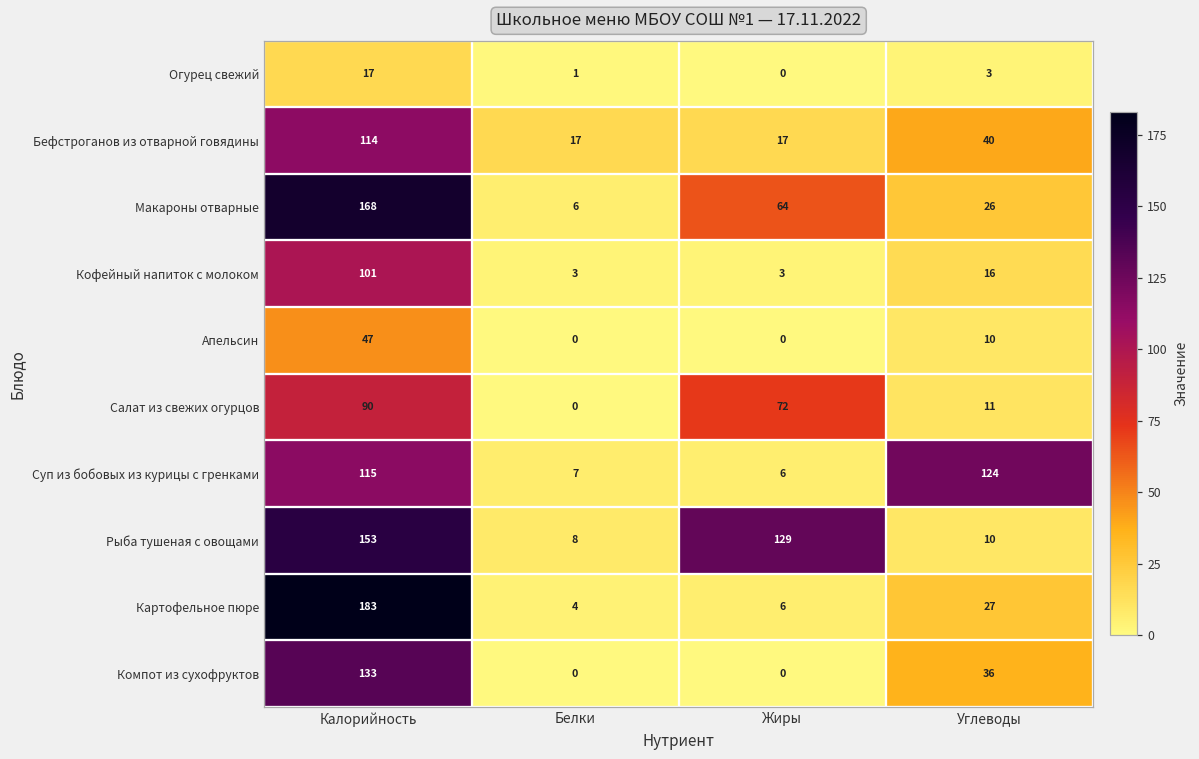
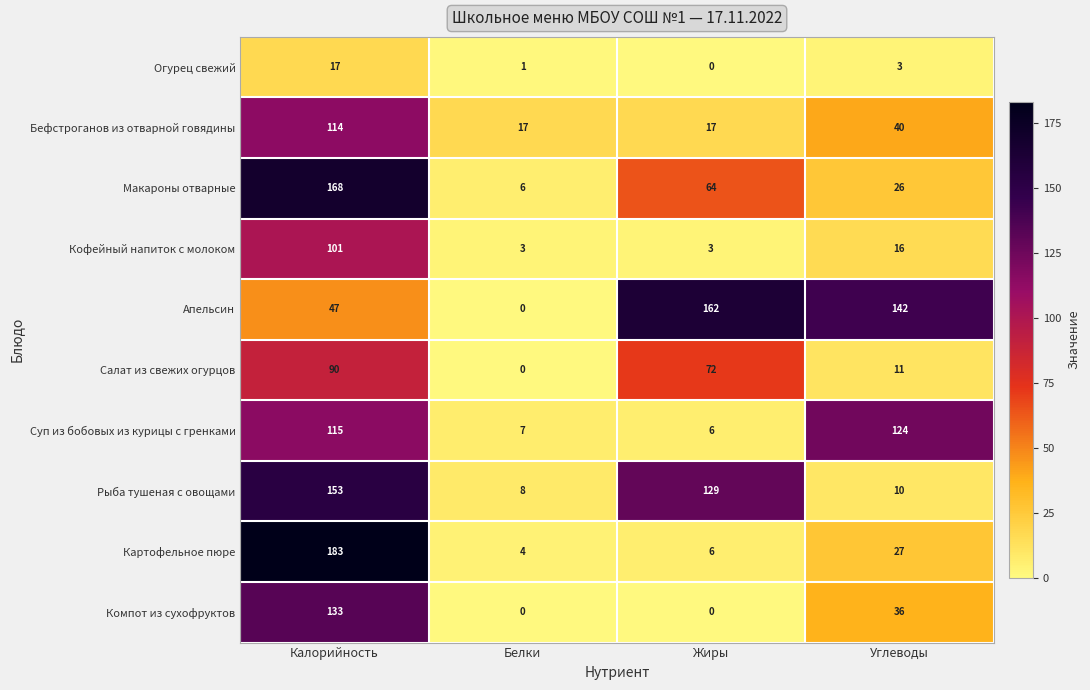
  {
    "Огурец свежий": {
      "Калорийность": 17,
      "Белки": 1,
      "Жиры": 0,
      "Углеводы": 3
    },
    "Бефстроганов из отварной говядины": {
      "Калорийность": 114,
      "Белки": 17,
      "Жиры": 17,
      "Углеводы": 40
    },
    "Макароны отварные": {
      "Калорийность": 168,
      "Белки": 6,
      "Жиры": 64,
      "Углеводы": 26
    },
    "Кофейный напиток с молоком": {
      "Калорийность": 101,
      "Белки": 3,
      "Жиры": 3,
      "Углеводы": 16
    },
    "Апельсин": {
      "Калорийность": 47,
      "Белки": 0,
-     "Жиры": 0,
-     "Углеводы": 10
+     "Жиры": 162,
+     "Углеводы": 142
    },
    "Салат из свежих огурцов": {
      "Калорийность": 90,
      "Белки": 0,
      "Жиры": 72,
      "Углеводы": 11
    },
    "Суп из бобовых из курицы с гренками": {
      "Калорийность": 115,
      "Белки": 7,
      "Жиры": 6,
      "Углеводы": 124
    },
    "Рыба тушеная с овощами": {
      "Калорийность": 153,
      "Белки": 8,
      "Жиры": 129,
      "Углеводы": 10
    },
    "Картофельное пюре": {
      "Калорийность": 183,
      "Белки": 4,
      "Жиры": 6,
      "Углеводы": 27
    },
    "Компот из сухофруктов": {
      "Калорийность": 133,
      "Белки": 0,
      "Жиры": 0,
      "Углеводы": 36
    }
  }
